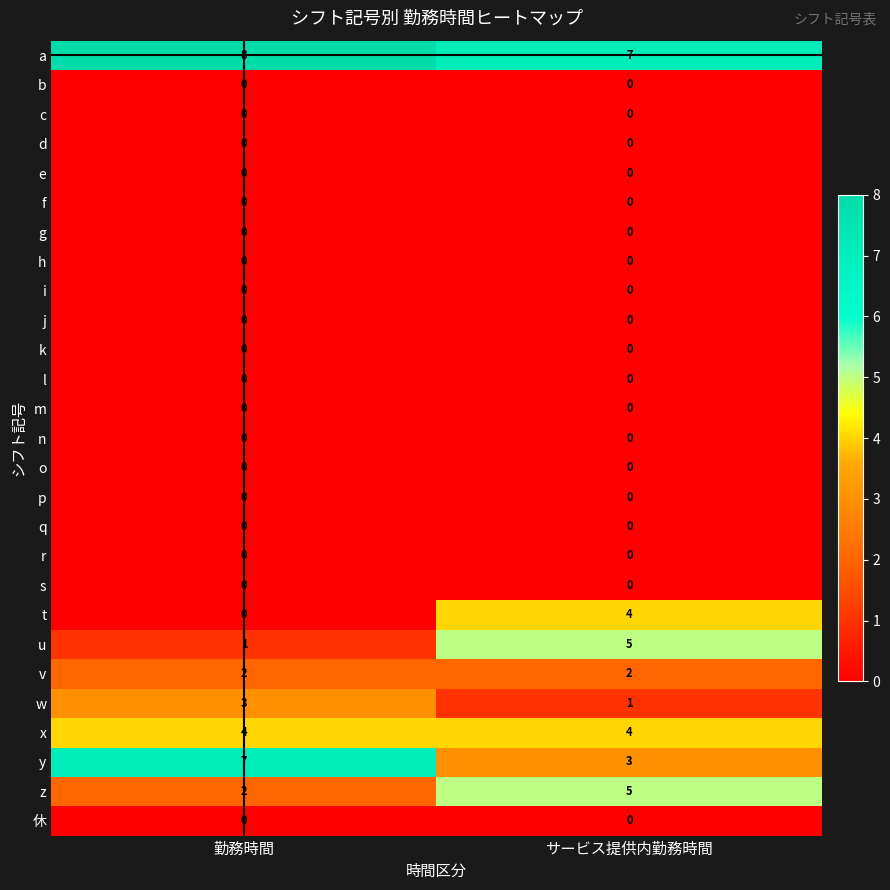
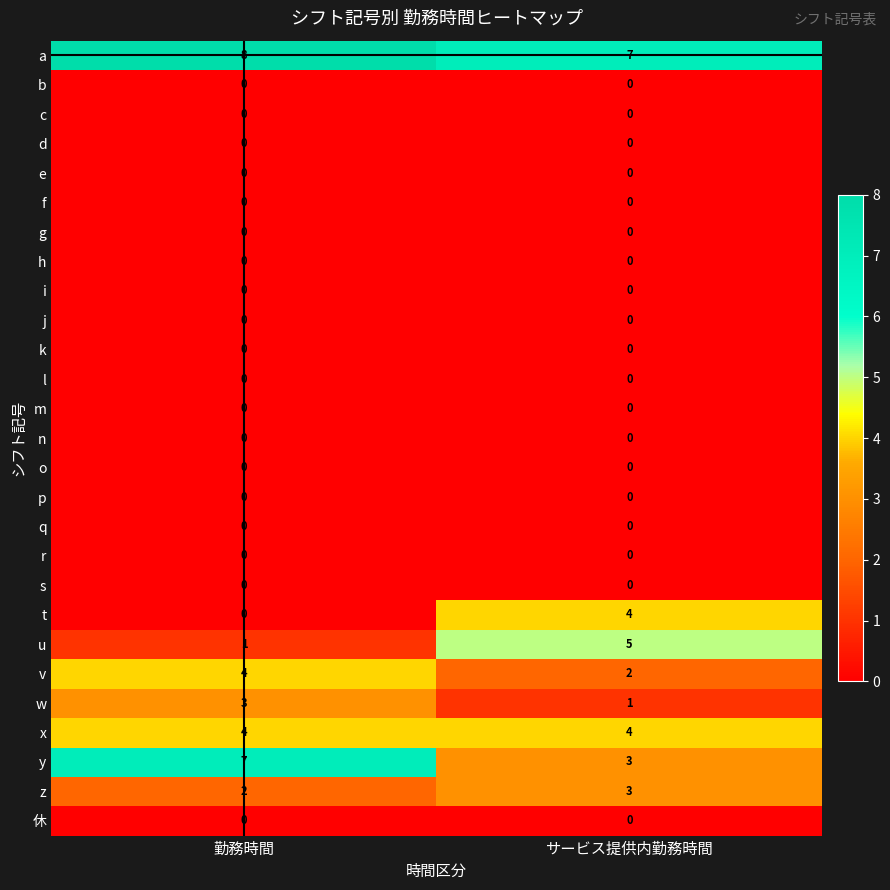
  {
    "a": {
      "勤務時間": 8,
      "サービス提供内勤務時間": 7
    },
    "b": {
      "勤務時間": 0,
      "サービス提供内勤務時間": 0
    },
    "c": {
      "勤務時間": 0,
      "サービス提供内勤務時間": 0
    },
    "d": {
      "勤務時間": 0,
      "サービス提供内勤務時間": 0
    },
    "e": {
      "勤務時間": 0,
      "サービス提供内勤務時間": 0
    },
    "f": {
      "勤務時間": 0,
      "サービス提供内勤務時間": 0
    },
    "g": {
      "勤務時間": 0,
      "サービス提供内勤務時間": 0
    },
    "h": {
      "勤務時間": 0,
      "サービス提供内勤務時間": 0
    },
    "i": {
      "勤務時間": 0,
      "サービス提供内勤務時間": 0
    },
    "j": {
      "勤務時間": 0,
      "サービス提供内勤務時間": 0
    },
    "k": {
      "勤務時間": 0,
      "サービス提供内勤務時間": 0
    },
    "l": {
      "勤務時間": 0,
      "サービス提供内勤務時間": 0
    },
    "m": {
      "勤務時間": 0,
      "サービス提供内勤務時間": 0
    },
    "n": {
      "勤務時間": 0,
      "サービス提供内勤務時間": 0
    },
    "o": {
      "勤務時間": 0,
      "サービス提供内勤務時間": 0
    },
    "p": {
      "勤務時間": 0,
      "サービス提供内勤務時間": 0
    },
    "q": {
      "勤務時間": 0,
      "サービス提供内勤務時間": 0
    },
    "r": {
      "勤務時間": 0,
      "サービス提供内勤務時間": 0
    },
    "s": {
      "勤務時間": 0,
      "サービス提供内勤務時間": 0
    },
    "t": {
      "勤務時間": 0,
      "サービス提供内勤務時間": 4
    },
    "u": {
      "勤務時間": 1,
      "サービス提供内勤務時間": 5
    },
    "v": {
-     "勤務時間": 2,
+     "勤務時間": 4,
      "サービス提供内勤務時間": 2
    },
    "w": {
      "勤務時間": 3,
      "サービス提供内勤務時間": 1
    },
    "x": {
      "勤務時間": 4,
      "サービス提供内勤務時間": 4
    },
    "y": {
      "勤務時間": 7,
      "サービス提供内勤務時間": 3
    },
    "z": {
      "勤務時間": 2,
-     "サービス提供内勤務時間": 5
+     "サービス提供内勤務時間": 3
    },
    "休": {
      "勤務時間": 0,
      "サービス提供内勤務時間": 0
    }
  }
